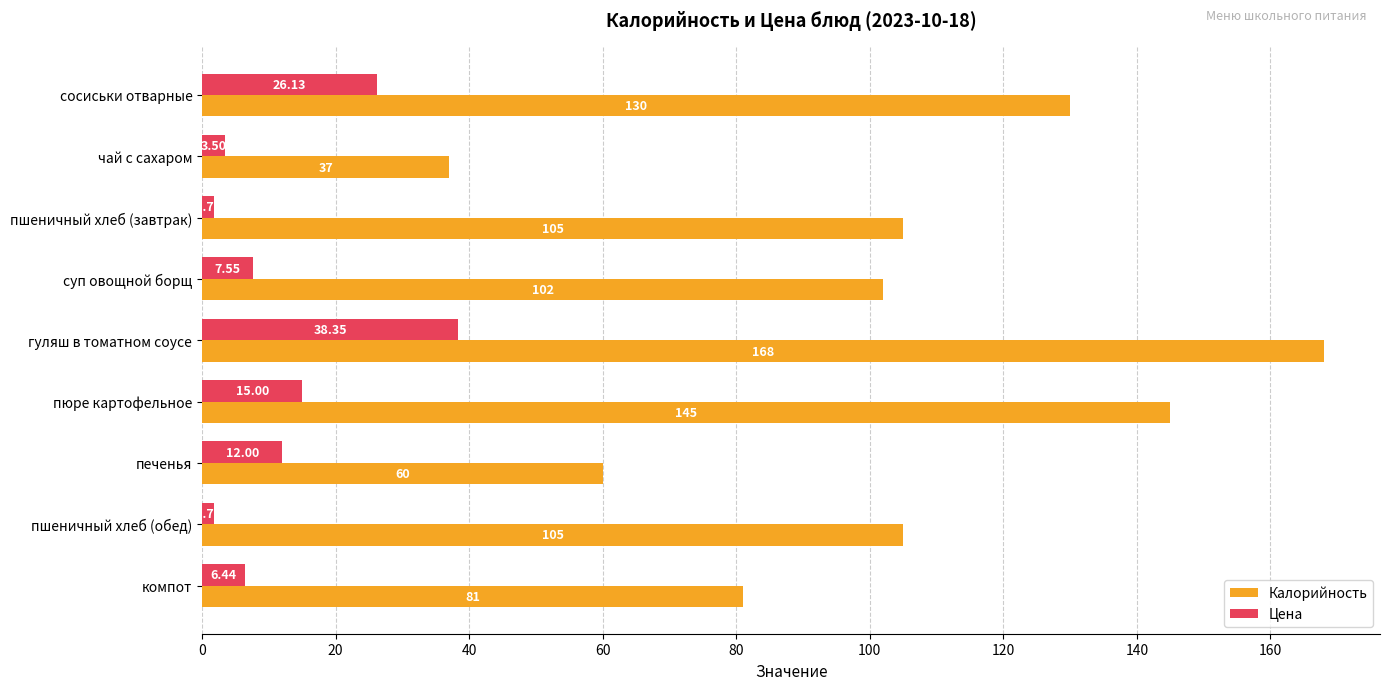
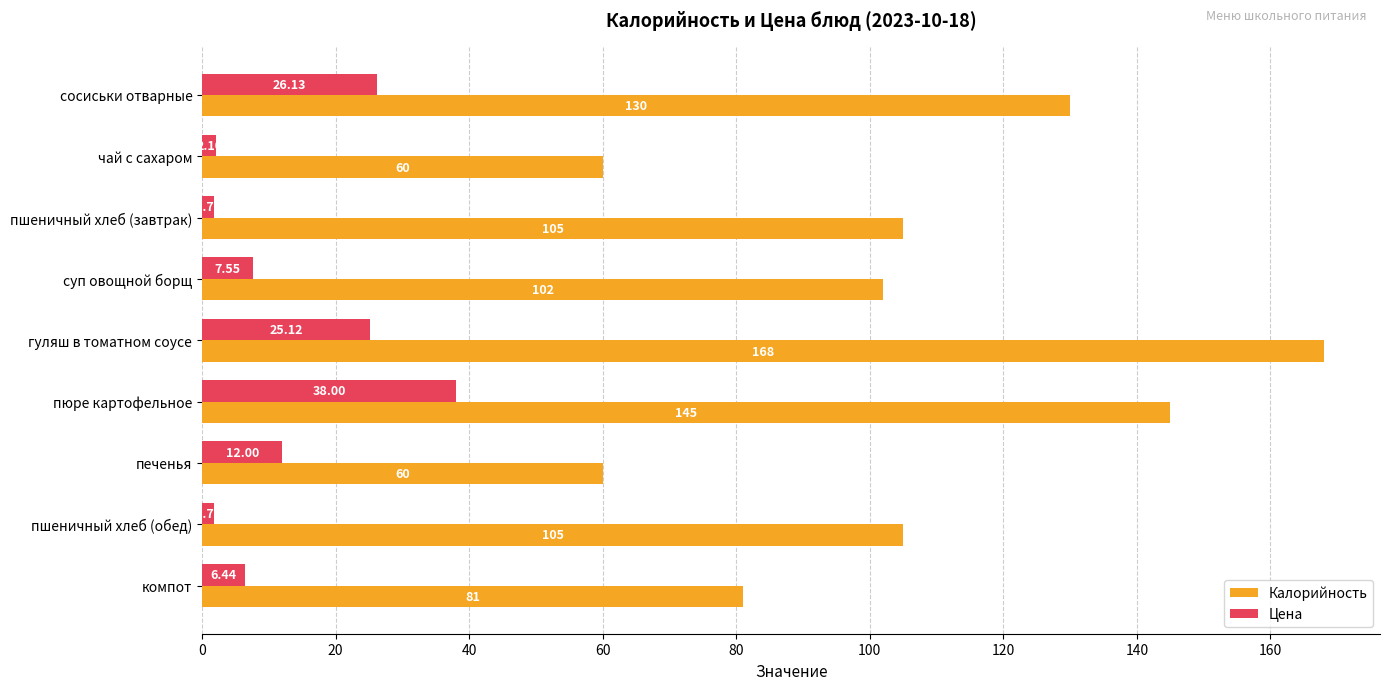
  {
    "Калорийность": {
      "сосиськи отварные": 130,
-     "чай с сахаром": 37,
+     "чай с сахаром": 60,
      "пшеничный хлеб (завтрак)": 105,
      "суп овощной борщ": 102,
      "гуляш в томатном соусе": 168,
      "пюре картофельное": 145,
      "печенья": 60,
      "пшеничный хлеб (обед)": 105,
      "компот": 81
    },
    "Цена": {
      "сосиськи отварные": 26.13,
-     "чай с сахаром": 3.50,
+     "чай с сахаром": 2.10,
      "суп овощной борщ": 7.55,
-     "гуляш в томатном соусе": 38.35,
-     "пюре картофельное": 15.00,
+     "гуляш в томатном соусе": 25.12,
+     "пюре картофельное": 38.00,
      "печенья": 12.00,
      "компот": 6.44
    }
  }
